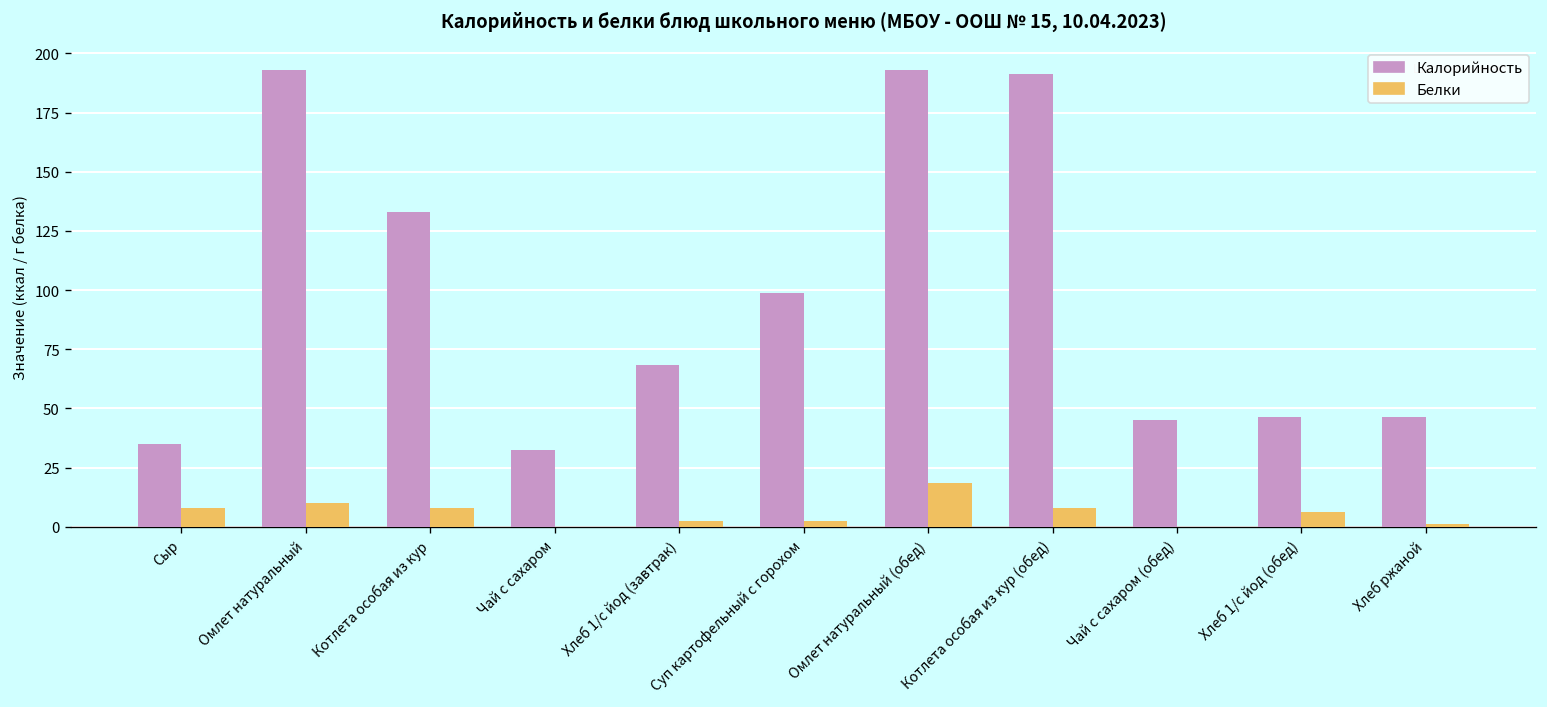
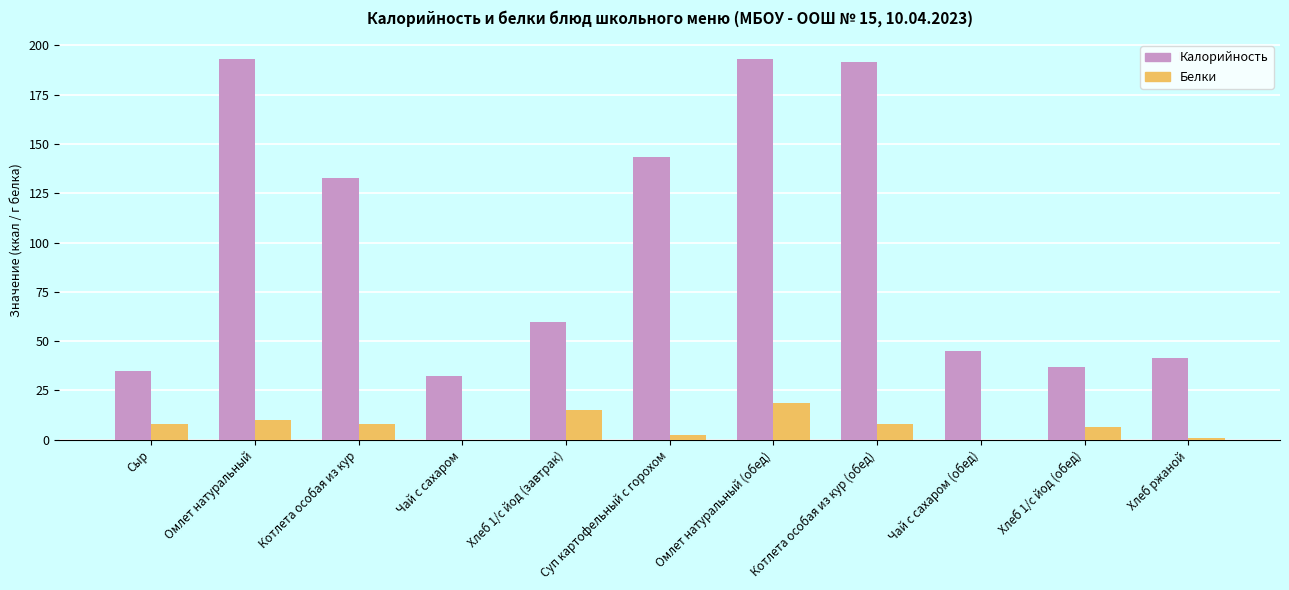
  {
    "Калорийность": {
      "Сыр": 35,
      "Омлет натуральный": 193,
      "Котлета особая из кур": 133,
      "Чай с сахаром": 33,
-     "Хлеб 1/с йод (завтрак)": 68,
-     "Суп картофельный с горохом": 99,
+     "Хлеб 1/с йод (завтрак)": 60,
+     "Суп картофельный с горохом": 143,
      "Омлет натуральный (обед)": 193,
      "Котлета особая из кур (обед)": 191,
      "Чай с сахаром (обед)": 45,
-     "Хлеб 1/с йод (обед)": 46,
-     "Хлеб ржаной": 46
+     "Хлеб 1/с йод (обед)": 37,
+     "Хлеб ржаной": 41
    },
    "Белки": {
      "Сыр": 8,
      "Омлет натуральный": 10,
      "Котлета особая из кур": 8,
      "Чай с сахаром": 0,
-     "Хлеб 1/с йод (завтрак)": 3,
+     "Хлеб 1/с йод (завтрак)": 15,
      "Суп картофельный с горохом": 2,
      "Омлет натуральный (обед)": 19,
      "Котлета особая из кур (обед)": 8,
      "Чай с сахаром (обед)": 0,
      "Хлеб 1/с йод (обед)": 6
    }
  }
